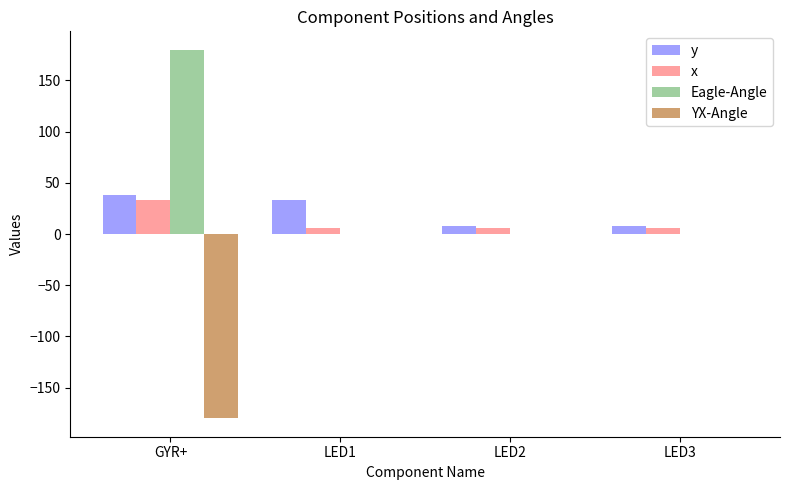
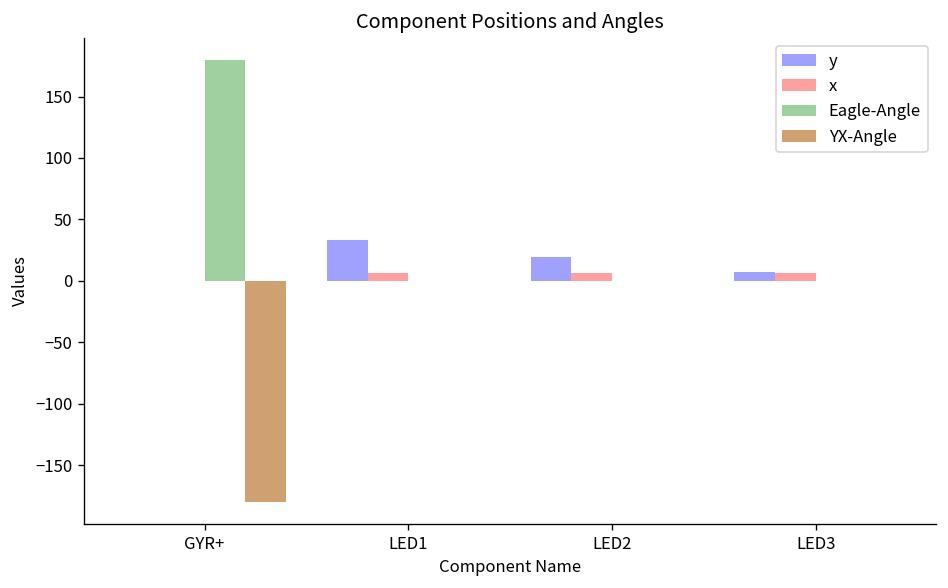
  {
    "y": {
-     "GYR+": 38,
+     "GYR+": 0,
      "LED1": 33,
-     "LED2": 8,
+     "LED2": 19,
      "LED3": 8
    },
    "x": {
-     "GYR+": 33,
+     "GYR+": 0,
      "LED1": 6,
      "LED2": 6,
      "LED3": 6
    },
    "Eagle-Angle": {
      "GYR+": 180,
      "LED1": 0,
      "LED2": 0,
      "LED3": 0
    },
    "YX-Angle": {
      "GYR+": -180,
      "LED1": 0,
      "LED2": 0,
      "LED3": 0
    }
  }
